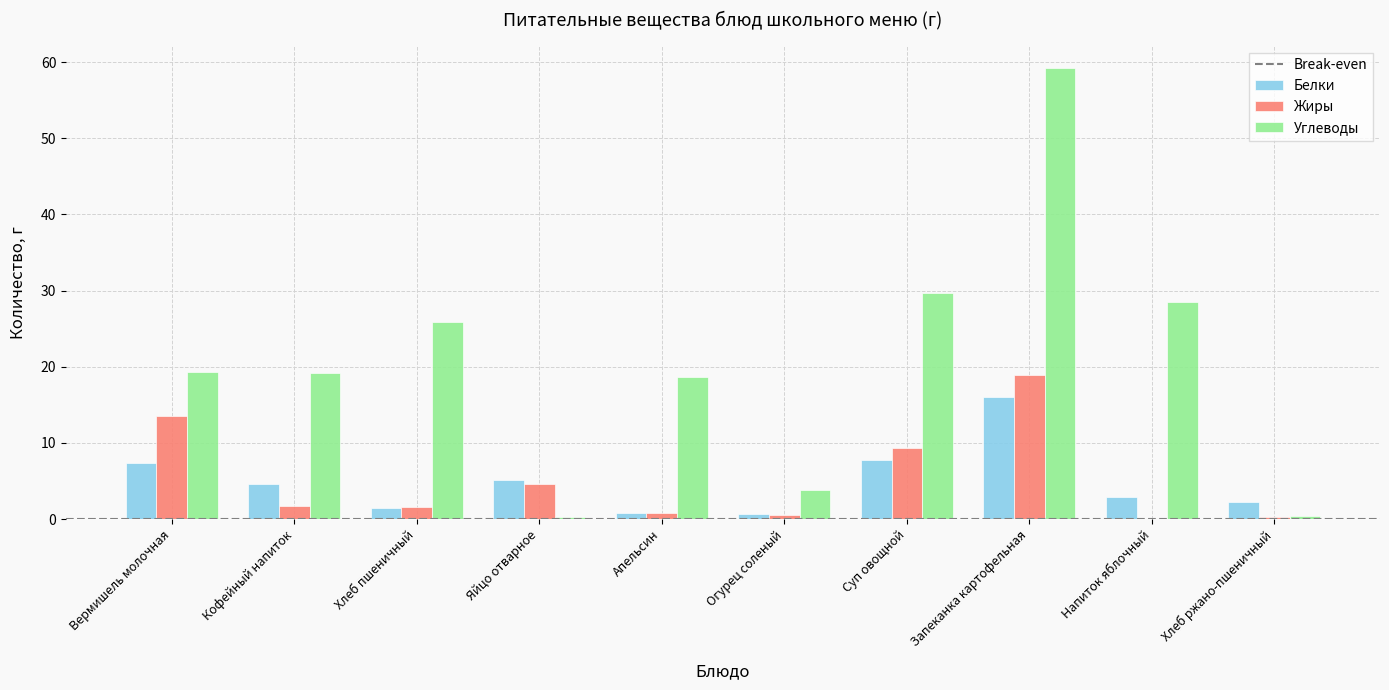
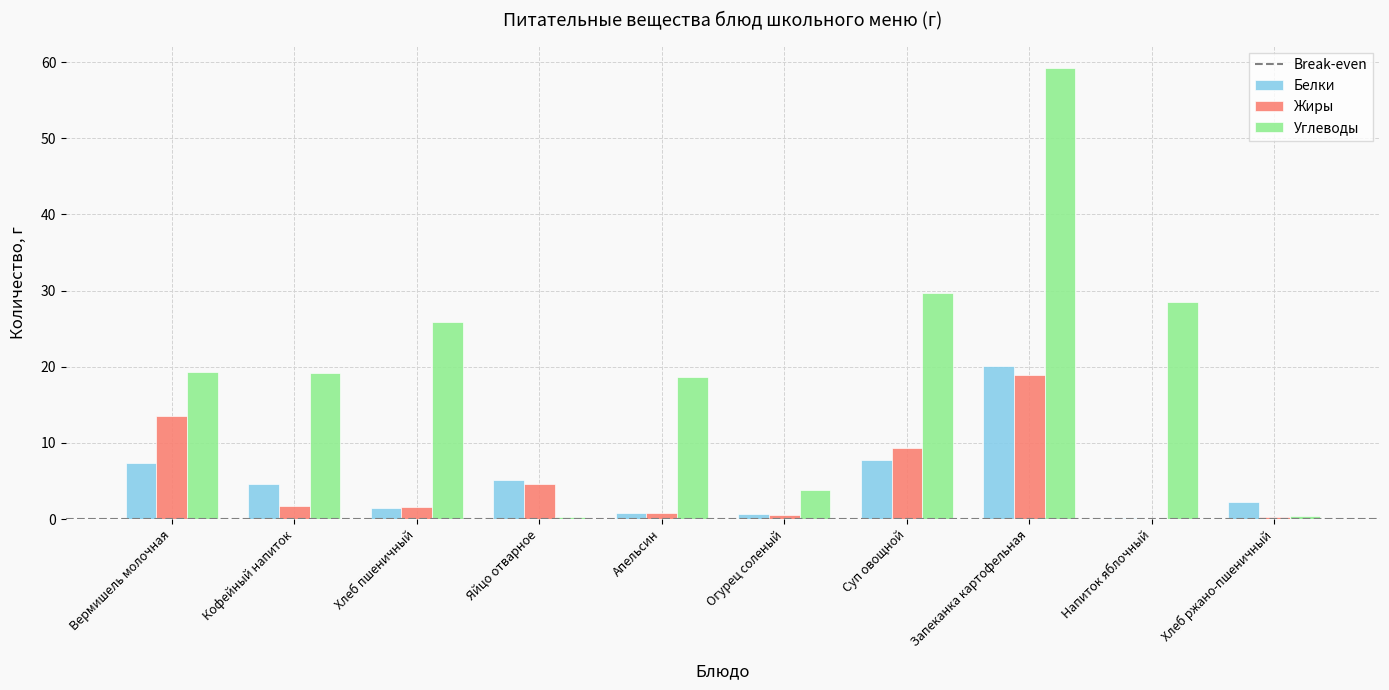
  {
    "Белки": {
      "Вермишель молочная": 7,
      "Кофейный напиток": 5,
      "Хлеб пшеничный": 2,
      "Яйцо отварное": 5,
      "Апельсин": 1,
      "Огурец соленый": 1,
      "Суп овощной": 8,
-     "Запеканка картофельная": 16,
-     "Напиток яблочный": 3,
+     "Запеканка картофельная": 20,
+     "Напиток яблочный": 0,
      "Хлеб ржано-пшеничный": 2
    },
    "Жиры": {
      "Вермишель молочная": 14,
      "Кофейный напиток": 2,
      "Хлеб пшеничный": 2,
      "Яйцо отварное": 5,
      "Апельсин": 1,
      "Огурец соленый": 1,
      "Суп овощной": 9,
      "Запеканка картофельная": 19,
      "Напиток яблочный": 0
    },
    "Углеводы": {
      "Вермишель молочная": 19,
      "Кофейный напиток": 19,
      "Хлеб пшеничный": 26,
      "Апельсин": 19,
      "Огурец соленый": 4,
      "Суп овощной": 30,
      "Запеканка картофельная": 59,
      "Напиток яблочный": 29,
      "Хлеб ржано-пшеничный": 0
    }
  }
